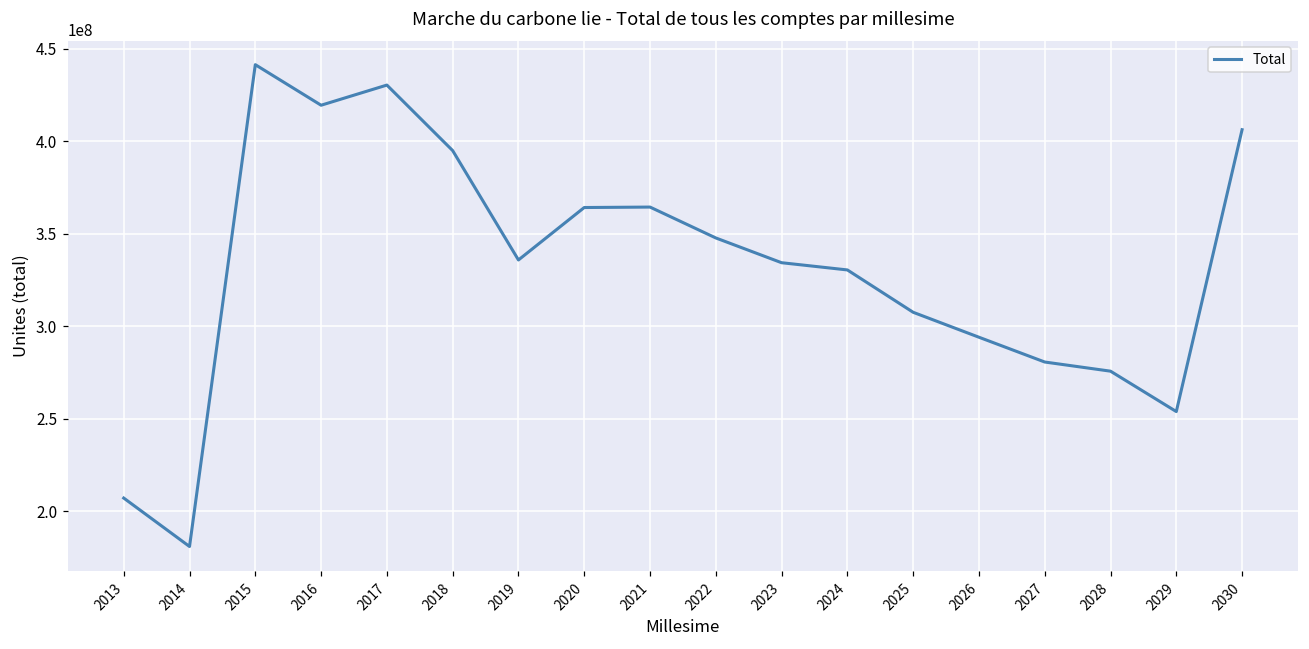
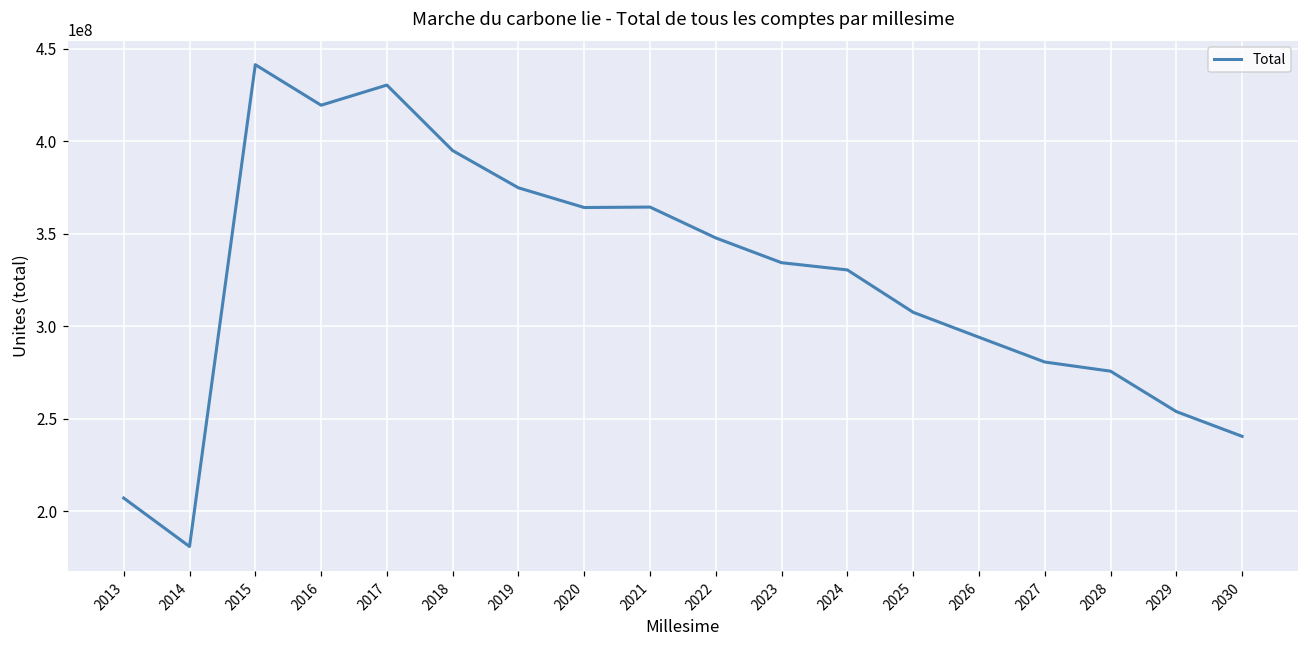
  {
    "2013": 207000000,
    "2014": 181000000,
    "2015": 441000000,
    "2016": 419000000,
    "2017": 430000000,
    "2018": 395000000,
-   "2019": 336000000,
+   "2019": 375000000,
    "2020": 364000000,
    "2021": 364000000,
    "2022": 348000000,
    "2023": 334000000,
    "2024": 331000000,
    "2025": 308000000,
    "2026": 294000000,
    "2027": 281000000,
    "2028": 276000000,
    "2029": 254000000,
-   "2030": 406000000
+   "2030": 241000000
  }
